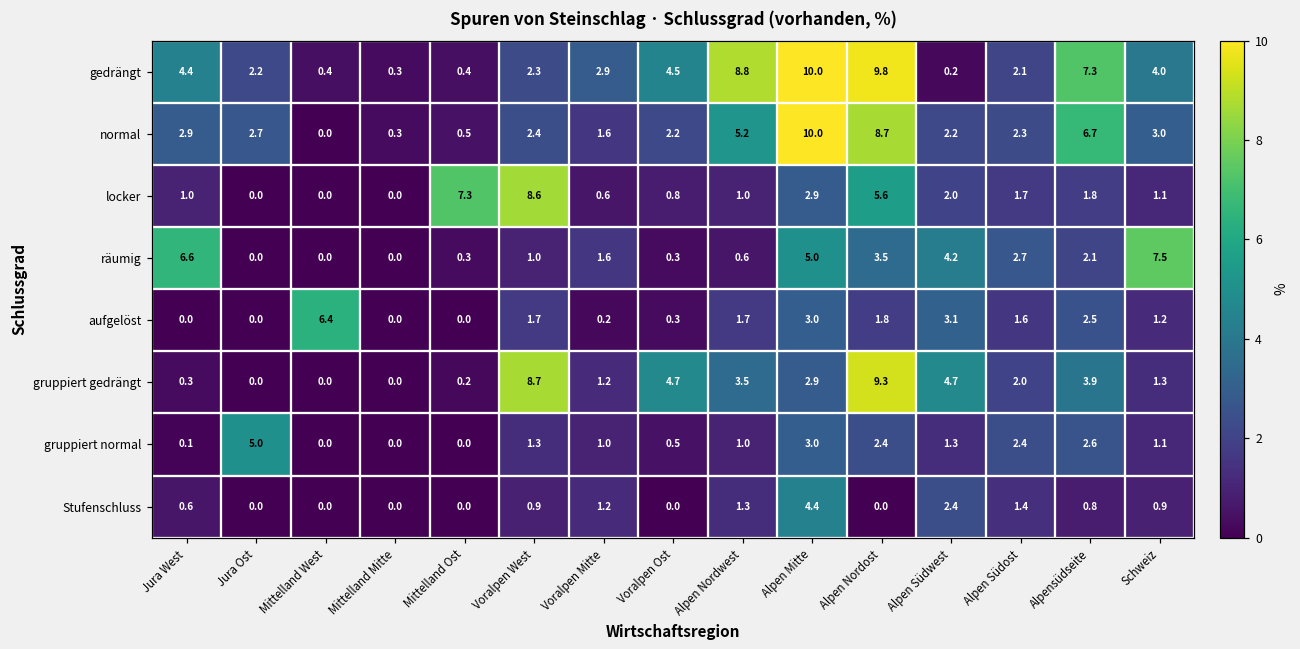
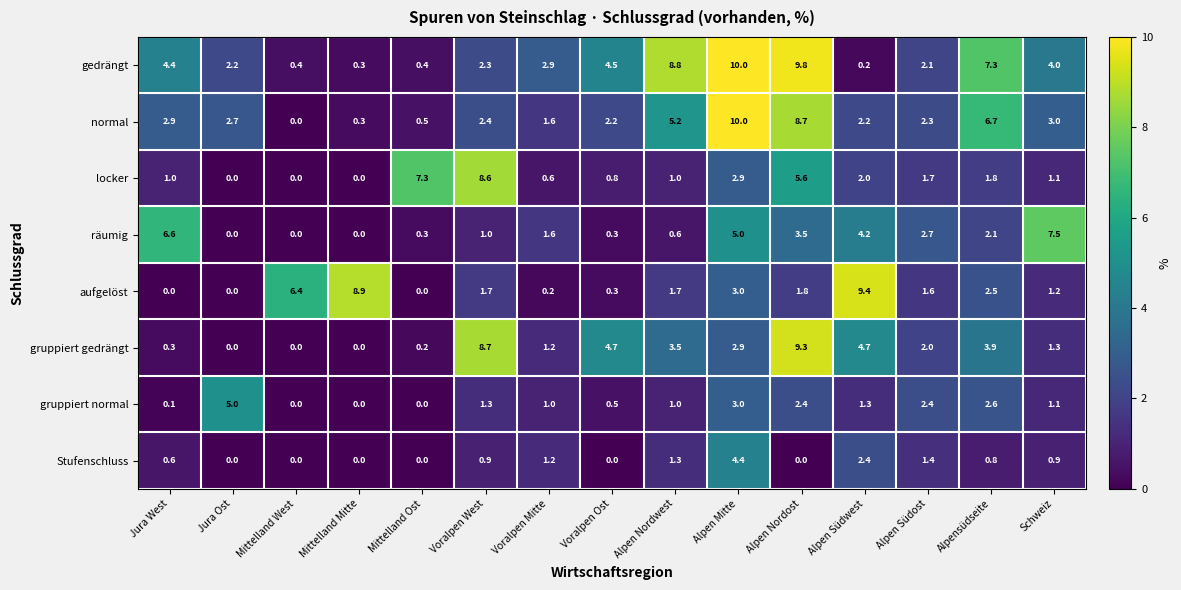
  {
    "gedrängt": {
      "Jura West": 4.4,
      "Jura Ost": 2.2,
      "Mittelland West": 0.4,
      "Mittelland Mitte": 0.3,
      "Mittelland Ost": 0.4,
      "Voralpen West": 2.3,
      "Voralpen Mitte": 2.9,
      "Voralpen Ost": 4.5,
      "Alpen Nordwest": 8.8,
      "Alpen Mitte": 10.0,
      "Alpen Nordost": 9.8,
      "Alpen Südwest": 0.2,
      "Alpen Südost": 2.1,
      "Alpensüdseite": 7.3,
      "Schweiz": 4.0
    },
    "normal": {
      "Jura West": 2.9,
      "Jura Ost": 2.7,
      "Mittelland West": 0.0,
      "Mittelland Mitte": 0.3,
      "Mittelland Ost": 0.5,
      "Voralpen West": 2.4,
      "Voralpen Mitte": 1.6,
      "Voralpen Ost": 2.2,
      "Alpen Nordwest": 5.2,
      "Alpen Mitte": 10.0,
      "Alpen Nordost": 8.7,
      "Alpen Südwest": 2.2,
      "Alpen Südost": 2.3,
      "Alpensüdseite": 6.7,
      "Schweiz": 3.0
    },
    "locker": {
      "Jura West": 1.0,
      "Jura Ost": 0.0,
      "Mittelland West": 0.0,
      "Mittelland Mitte": 0.0,
      "Mittelland Ost": 7.3,
      "Voralpen West": 8.6,
      "Voralpen Mitte": 0.6,
      "Voralpen Ost": 0.8,
      "Alpen Nordwest": 1.0,
      "Alpen Mitte": 2.9,
      "Alpen Nordost": 5.6,
      "Alpen Südwest": 2.0,
      "Alpen Südost": 1.7,
      "Alpensüdseite": 1.8,
      "Schweiz": 1.1
    },
    "räumig": {
      "Jura West": 6.6,
      "Jura Ost": 0.0,
      "Mittelland West": 0.0,
      "Mittelland Mitte": 0.0,
      "Mittelland Ost": 0.3,
      "Voralpen West": 1.0,
      "Voralpen Mitte": 1.6,
      "Voralpen Ost": 0.3,
      "Alpen Nordwest": 0.6,
      "Alpen Mitte": 5.0,
      "Alpen Nordost": 3.5,
      "Alpen Südwest": 4.2,
      "Alpen Südost": 2.7,
      "Alpensüdseite": 2.1,
      "Schweiz": 7.5
    },
    "aufgelöst": {
      "Jura West": 0.0,
      "Jura Ost": 0.0,
      "Mittelland West": 6.4,
-     "Mittelland Mitte": 0.0,
+     "Mittelland Mitte": 8.9,
      "Mittelland Ost": 0.0,
      "Voralpen West": 1.7,
      "Voralpen Mitte": 0.2,
      "Voralpen Ost": 0.3,
      "Alpen Nordwest": 1.7,
      "Alpen Mitte": 3.0,
      "Alpen Nordost": 1.8,
-     "Alpen Südwest": 3.1,
+     "Alpen Südwest": 9.4,
      "Alpen Südost": 1.6,
      "Alpensüdseite": 2.5,
      "Schweiz": 1.2
    },
    "gruppiert gedrängt": {
      "Jura West": 0.3,
      "Jura Ost": 0.0,
      "Mittelland West": 0.0,
      "Mittelland Mitte": 0.0,
      "Mittelland Ost": 0.2,
      "Voralpen West": 8.7,
      "Voralpen Mitte": 1.2,
      "Voralpen Ost": 4.7,
      "Alpen Nordwest": 3.5,
      "Alpen Mitte": 2.9,
      "Alpen Nordost": 9.3,
      "Alpen Südwest": 4.7,
      "Alpen Südost": 2.0,
      "Alpensüdseite": 3.9,
      "Schweiz": 1.3
    },
    "gruppiert normal": {
      "Jura West": 0.1,
      "Jura Ost": 5.0,
      "Mittelland West": 0.0,
      "Mittelland Mitte": 0.0,
      "Mittelland Ost": 0.0,
      "Voralpen West": 1.3,
      "Voralpen Mitte": 1.0,
      "Voralpen Ost": 0.5,
      "Alpen Nordwest": 1.0,
      "Alpen Mitte": 3.0,
      "Alpen Nordost": 2.4,
      "Alpen Südwest": 1.3,
      "Alpen Südost": 2.4,
      "Alpensüdseite": 2.6,
      "Schweiz": 1.1
    },
    "Stufenschluss": {
      "Jura West": 0.6,
      "Jura Ost": 0.0,
      "Mittelland West": 0.0,
      "Mittelland Mitte": 0.0,
      "Mittelland Ost": 0.0,
      "Voralpen West": 0.9,
      "Voralpen Mitte": 1.2,
      "Voralpen Ost": 0.0,
      "Alpen Nordwest": 1.3,
      "Alpen Mitte": 4.4,
      "Alpen Nordost": 0.0,
      "Alpen Südwest": 2.4,
      "Alpen Südost": 1.4,
      "Alpensüdseite": 0.8,
      "Schweiz": 0.9
    }
  }
